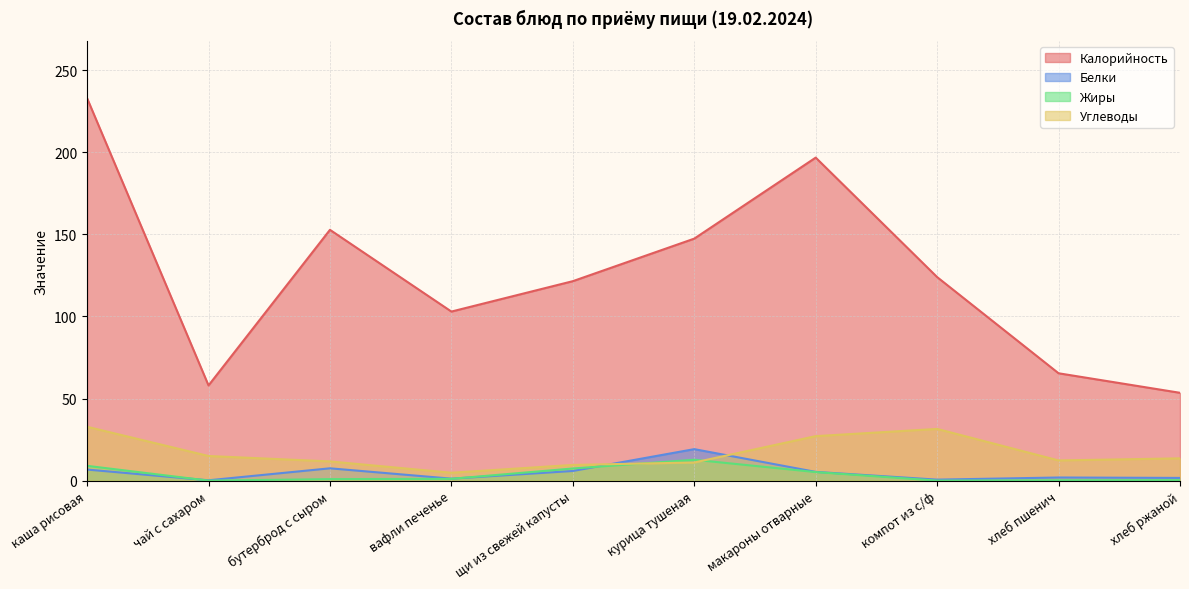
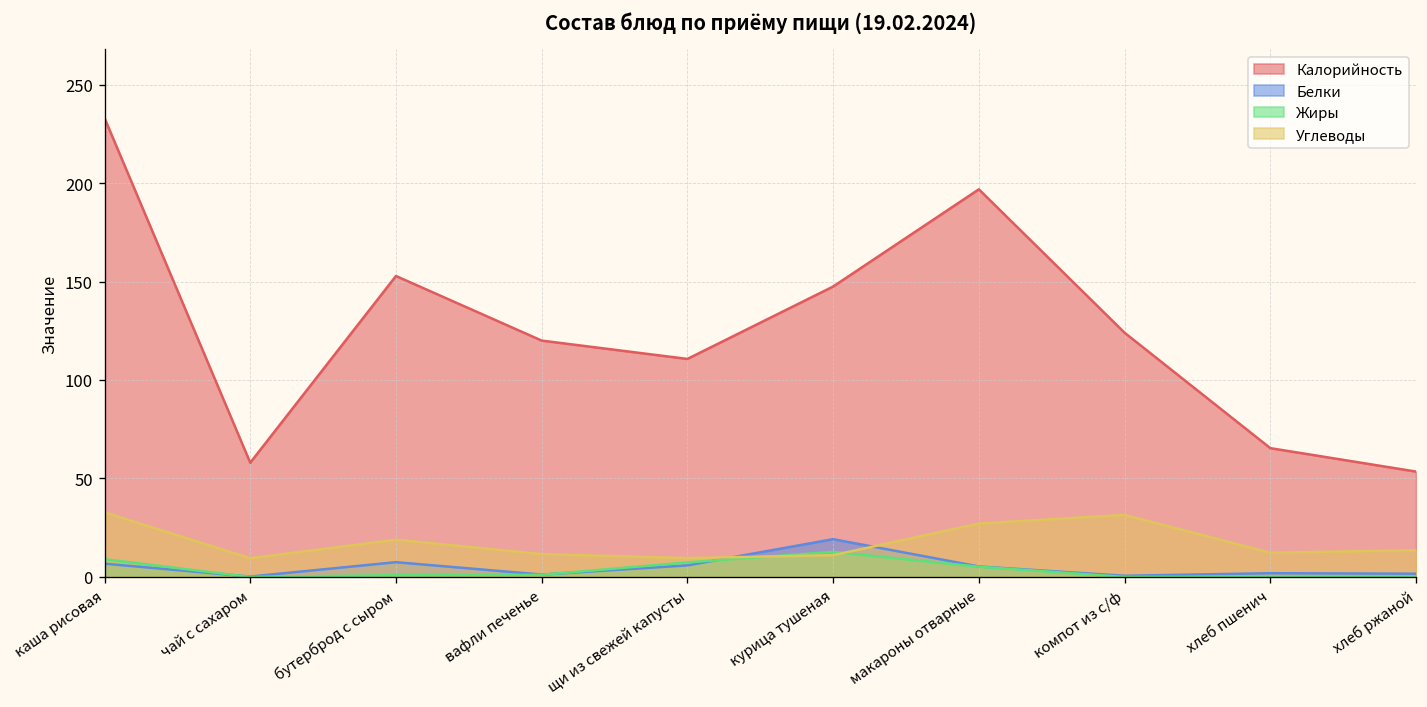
  {
    "Калорийность": {
      "каша рисовая": 233,
      "чай с сахаром": 58,
      "бутерброд с сыром": 153,
-     "вафли печенье": 103,
-     "щи из свежей капусты": 122,
+     "вафли печенье": 120,
+     "щи из свежей капусты": 111,
      "курица тушеная": 147,
      "макароны отварные": 197,
      "компот из с/ф": 124,
      "хлеб пшенич": 65,
      "хлеб ржаной": 54
    },
    "Белки": {
      "каша рисовая": 7,
      "бутерброд с сыром": 8,
      "курица тушеная": 19,
      "хлеб пшенич": 2
    },
    "Жиры": {
      "каша рисовая": 9,
      "бутерброд с сыром": 1,
      "курица тушеная": 13,
      "хлеб пшенич": 0
    },
    "Углеводы": {
      "каша рисовая": 33,
-     "чай с сахаром": 15,
-     "бутерброд с сыром": 12,
-     "вафли печенье": 5,
+     "чай с сахаром": 10,
+     "бутерброд с сыром": 19,
+     "вафли печенье": 12,
      "щи из свежей капусты": 10,
      "курица тушеная": 11,
      "макароны отварные": 27,
      "компот из с/ф": 32,
      "хлеб пшенич": 12,
      "хлеб ржаной": 14
    }
  }
